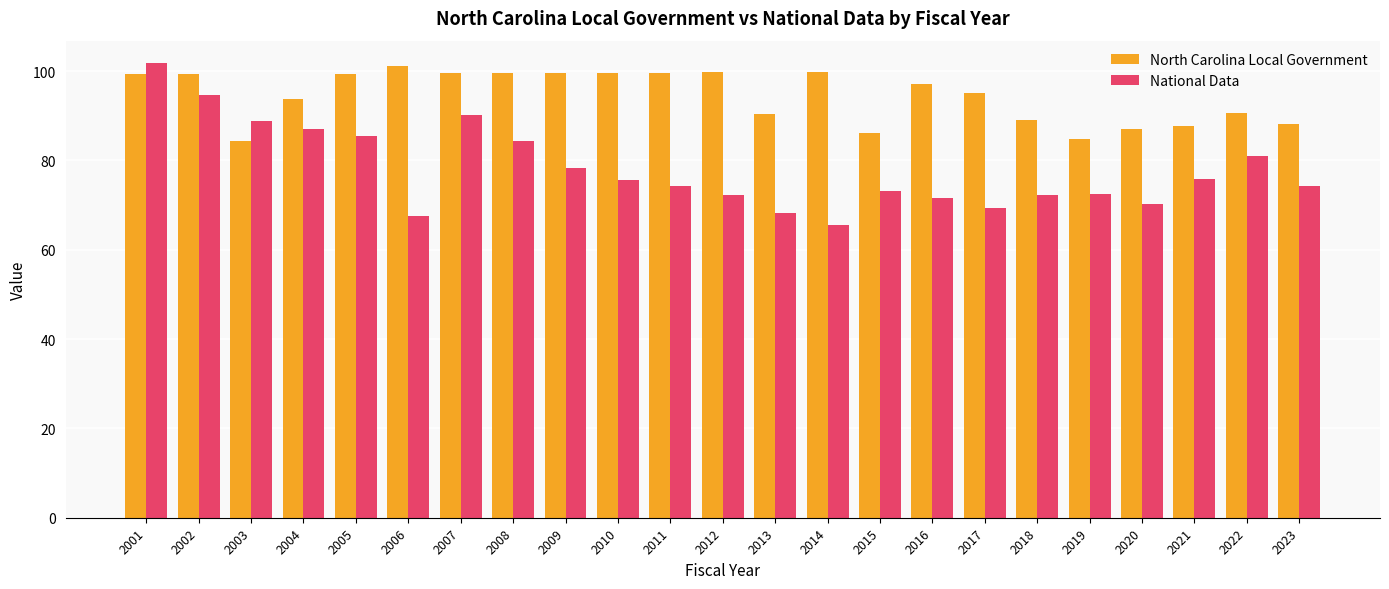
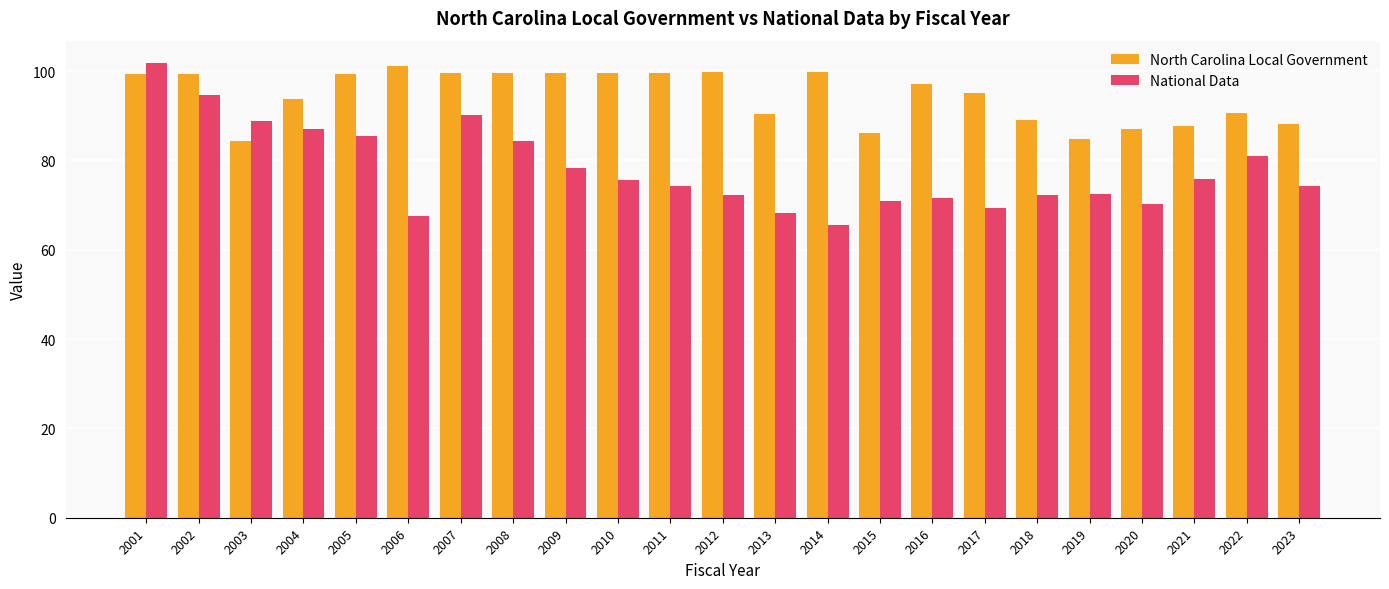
  {
    "North Carolina Local Government": {
      "2001": 99,
      "2002": 99,
      "2003": 84,
      "2004": 94,
      "2005": 99,
      "2006": 101,
      "2007": 100,
      "2008": 100,
      "2009": 100,
      "2010": 100,
      "2011": 100,
      "2012": 100,
      "2013": 91,
      "2014": 100,
      "2015": 86,
      "2016": 97,
      "2017": 95,
      "2018": 89,
      "2019": 85,
      "2020": 87,
      "2021": 88,
      "2022": 91,
      "2023": 88
    },
    "National Data": {
      "2001": 102,
      "2002": 95,
      "2003": 89,
      "2004": 87,
      "2005": 85,
      "2006": 68,
      "2007": 90,
      "2008": 84,
      "2009": 78,
      "2010": 76,
      "2011": 74,
      "2012": 72,
      "2013": 68,
      "2014": 66,
-     "2015": 73,
+     "2015": 71,
      "2016": 72,
      "2017": 69,
      "2018": 72,
      "2019": 73,
      "2020": 70,
      "2021": 76,
      "2022": 81,
      "2023": 74
    }
  }
